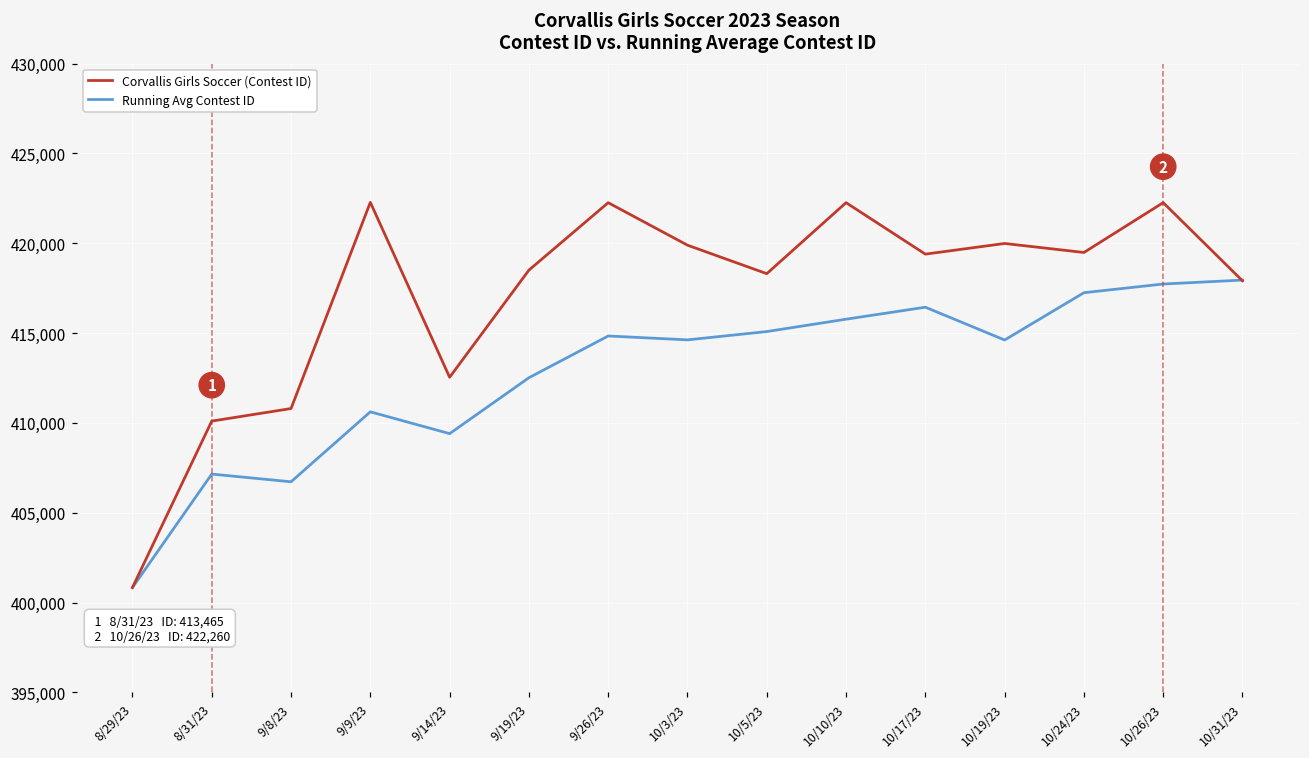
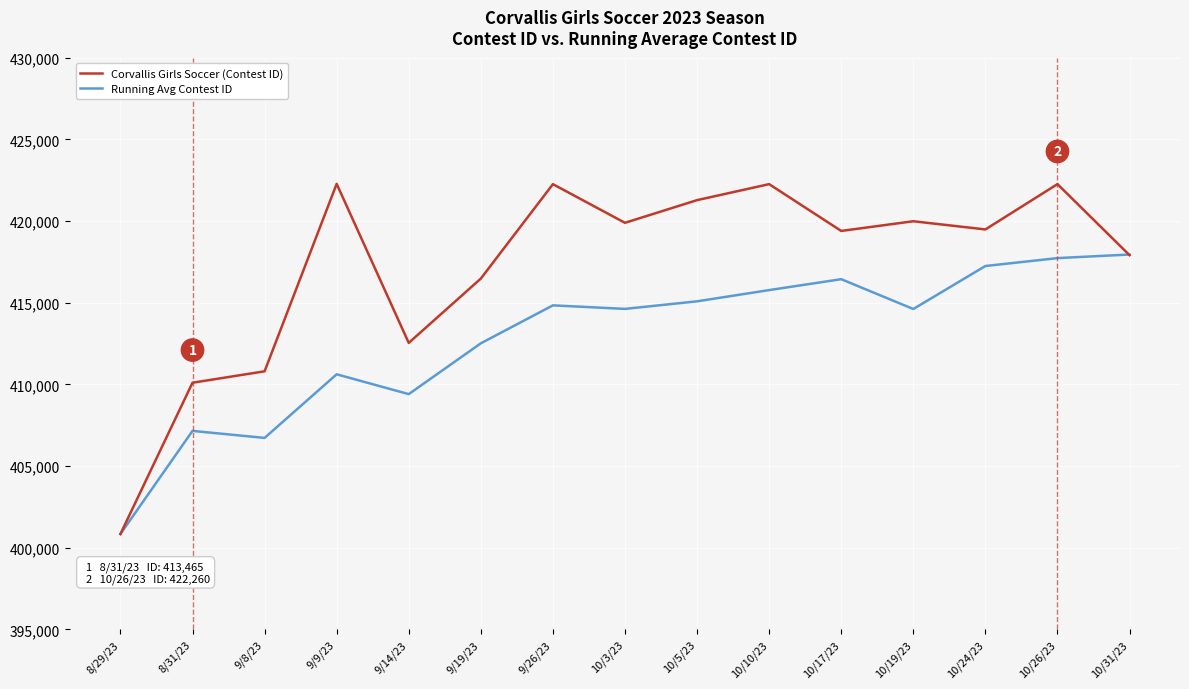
  {
    "Corvallis Girls Soccer (Contest ID)": {
      "8/31/23": "410,100",
      "9/8/23": "410,800",
      "9/9/23": "422,300",
      "9/14/23": "412,500",
-     "9/19/23": "418,500",
+     "9/19/23": "416,500",
      "9/26/23": "422,300",
      "10/3/23": "419,900",
-     "10/5/23": "418,300",
+     "10/5/23": "421,300",
      "10/10/23": "422,300",
      "10/17/23": "419,400",
      "10/19/23": "420,000",
      "10/24/23": "419,500",
      "10/26/23": "422,300"
    },
    "Running Avg Contest ID": {
      "8/31/23": "407,200",
      "9/8/23": "406,700",
      "9/9/23": "410,600",
      "9/14/23": "409,400",
      "9/19/23": "412,500",
      "9/26/23": "414,800",
      "10/3/23": "414,600",
      "10/5/23": "415,100",
      "10/10/23": "415,800",
      "10/17/23": "416,400",
      "10/19/23": "414,600",
      "10/24/23": "417,200",
      "10/26/23": "417,700"
    }
  }
